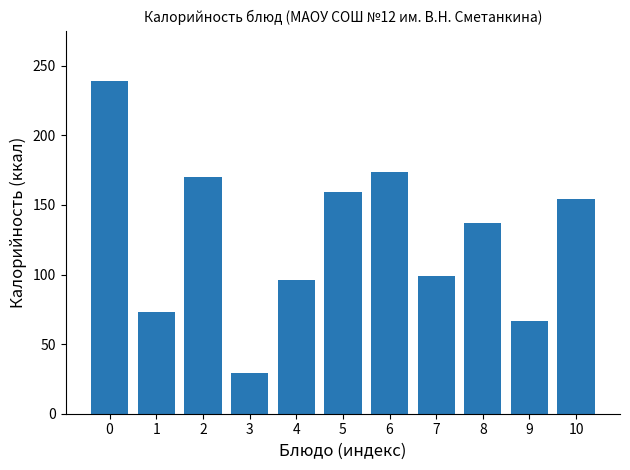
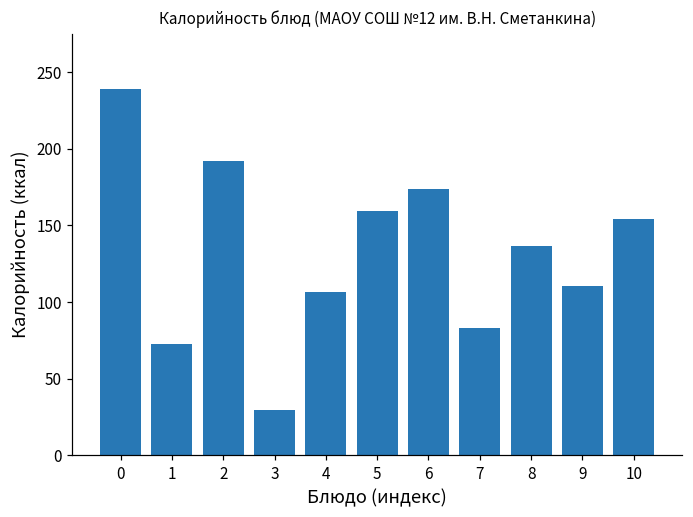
  {
    "0": 239,
    "1": 73,
-   "2": 170,
+   "2": 192,
    "3": 30,
-   "4": 96,
+   "4": 107,
    "5": 160,
    "6": 174,
-   "7": 99,
+   "7": 83,
    "8": 137,
-   "9": 67,
+   "9": 110,
    "10": 154
  }
